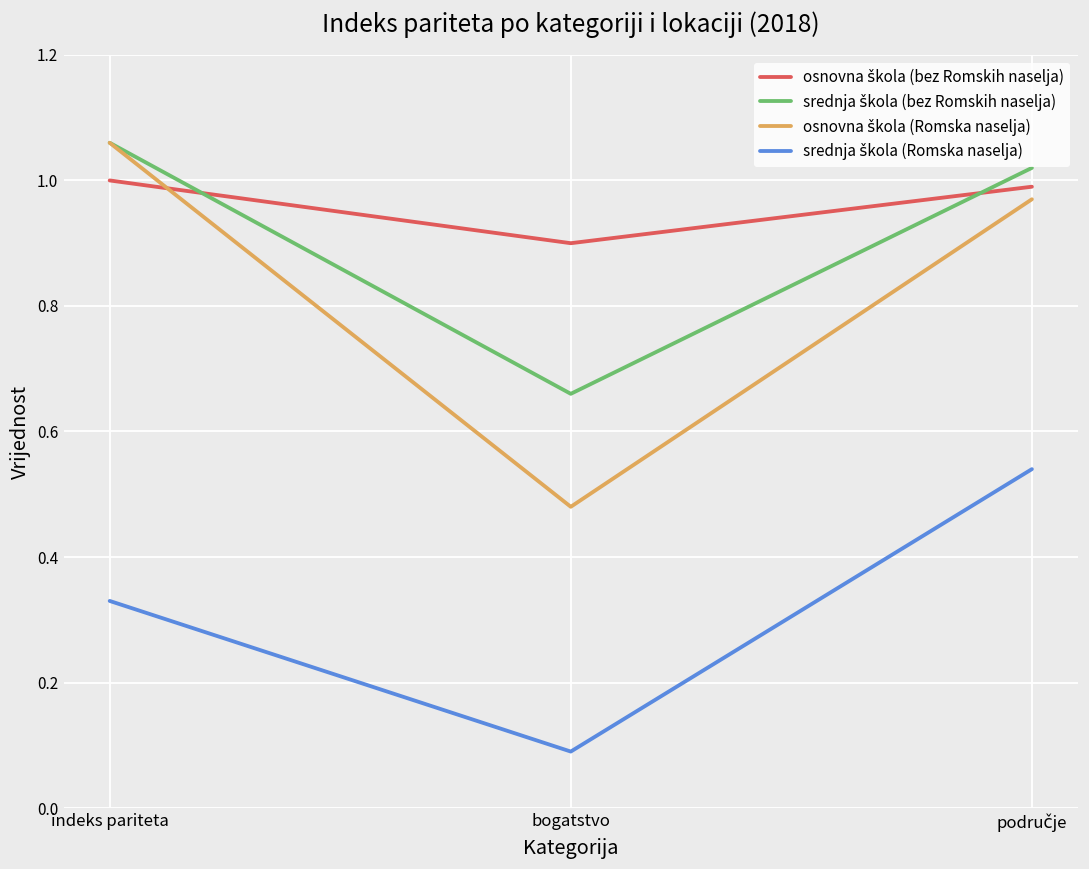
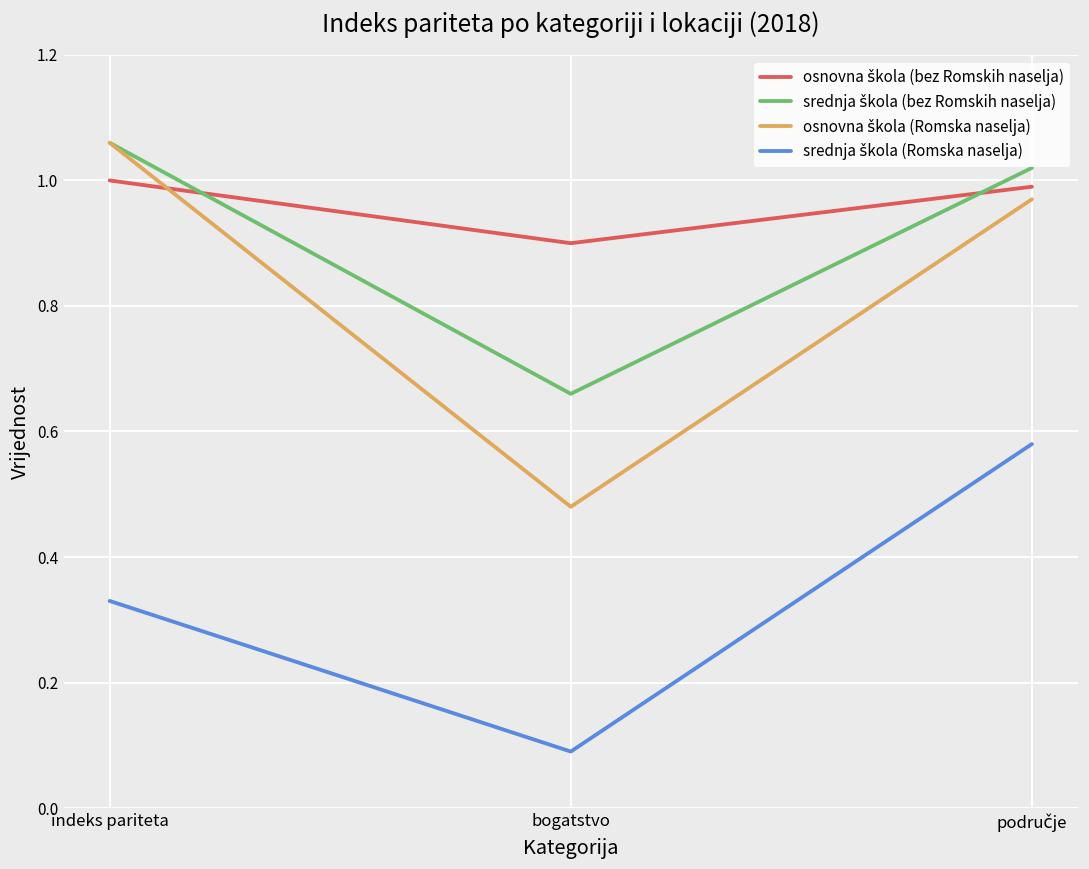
  {
    "osnovna škola (bez Romskih naselja)": {
      "indeks pariteta": 1.00,
      "bogatstvo": 0.90,
      "područje": 0.99
    },
    "srednja škola (bez Romskih naselja)": {
      "bogatstvo": 0.66,
      "područje": 1.02
    },
    "osnovna škola (Romska naselja)": {
      "bogatstvo": 0.48,
      "područje": 0.97
    },
    "srednja škola (Romska naselja)": {
      "indeks pariteta": 0.33,
      "bogatstvo": 0.09,
-     "područje": 0.54
+     "područje": 0.58
    }
  }
